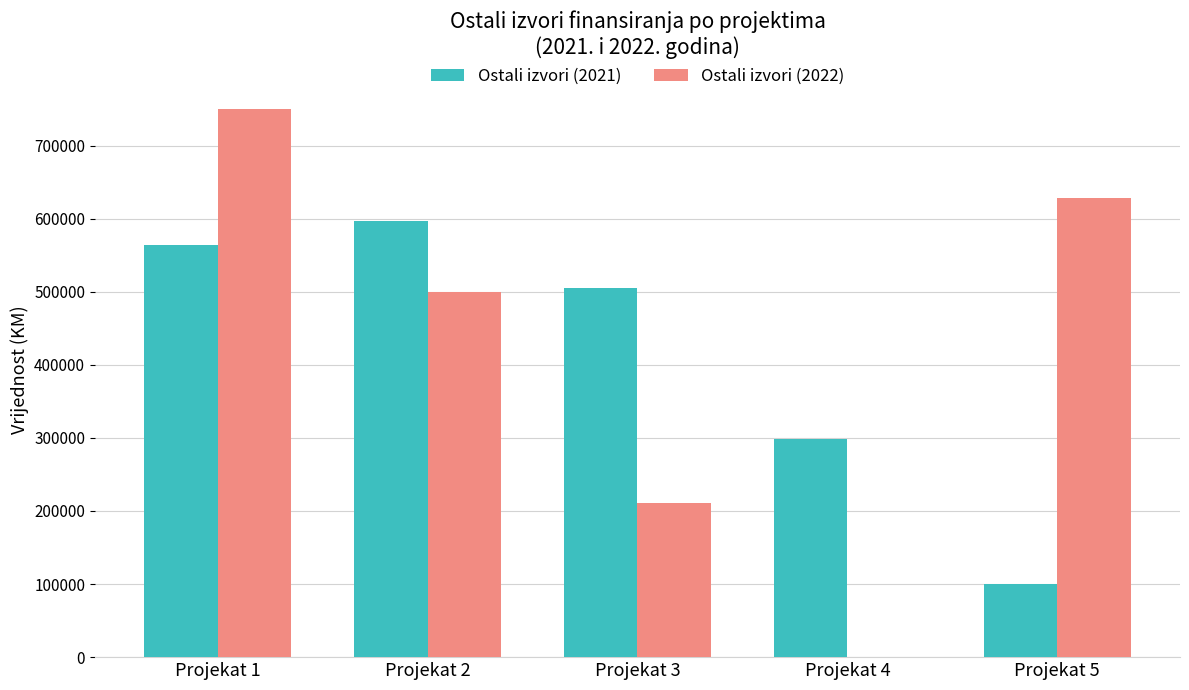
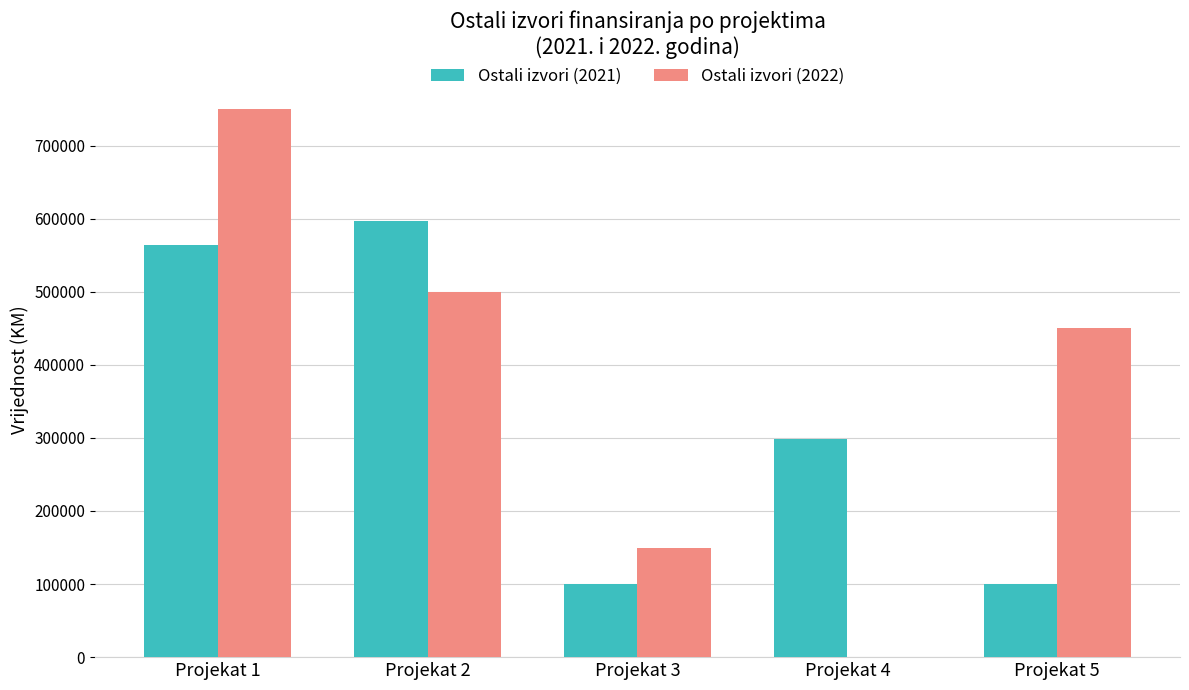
  {
    "Ostali izvori (2021)": {
      "Projekat 1": 560000,
      "Projekat 2": 600000,
-     "Projekat 3": 500000,
+     "Projekat 3": 100000,
      "Projekat 4": 300000,
      "Projekat 5": 100000
    },
    "Ostali izvori (2022)": {
      "Projekat 1": 750000,
      "Projekat 2": 500000,
-     "Projekat 3": 210000,
+     "Projekat 3": 150000,
      "Projekat 4": 0,
-     "Projekat 5": 630000
+     "Projekat 5": 450000
    }
  }
